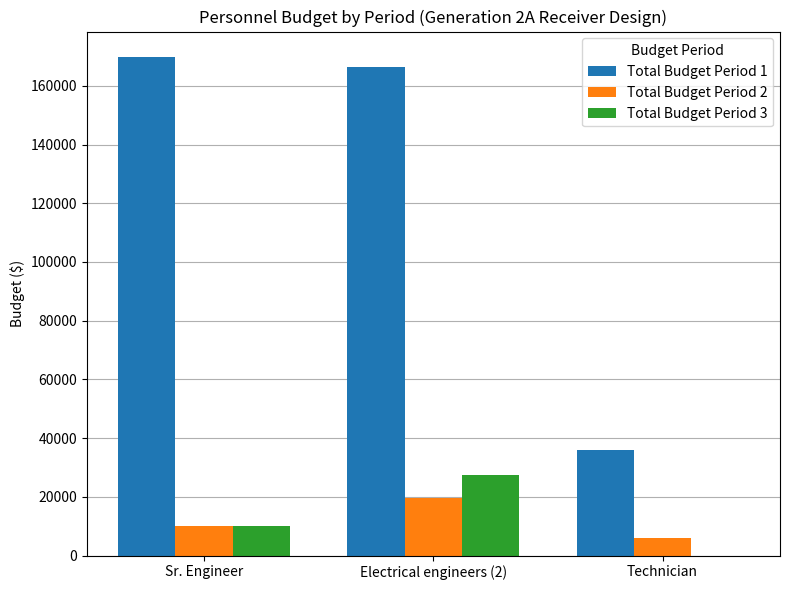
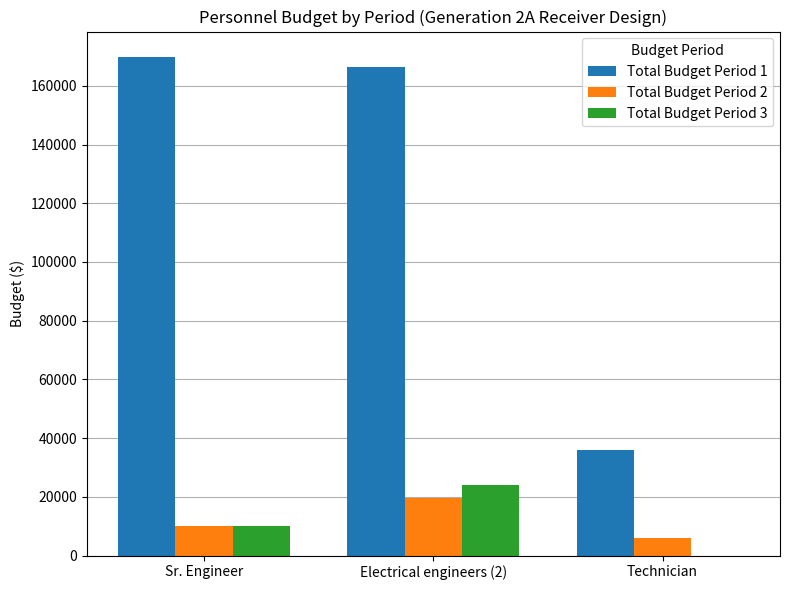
  {
    "Total Budget Period 1": {
      "Sr. Engineer": 170000,
      "Electrical engineers (2)": 166000,
      "Technician": 36000
    },
    "Total Budget Period 2": {
      "Sr. Engineer": 10000,
      "Electrical engineers (2)": 20000,
      "Technician": 6000
    },
    "Total Budget Period 3": {
      "Sr. Engineer": 10000,
-     "Electrical engineers (2)": 28000,
+     "Electrical engineers (2)": 24000,
      "Technician": 0
    }
  }
